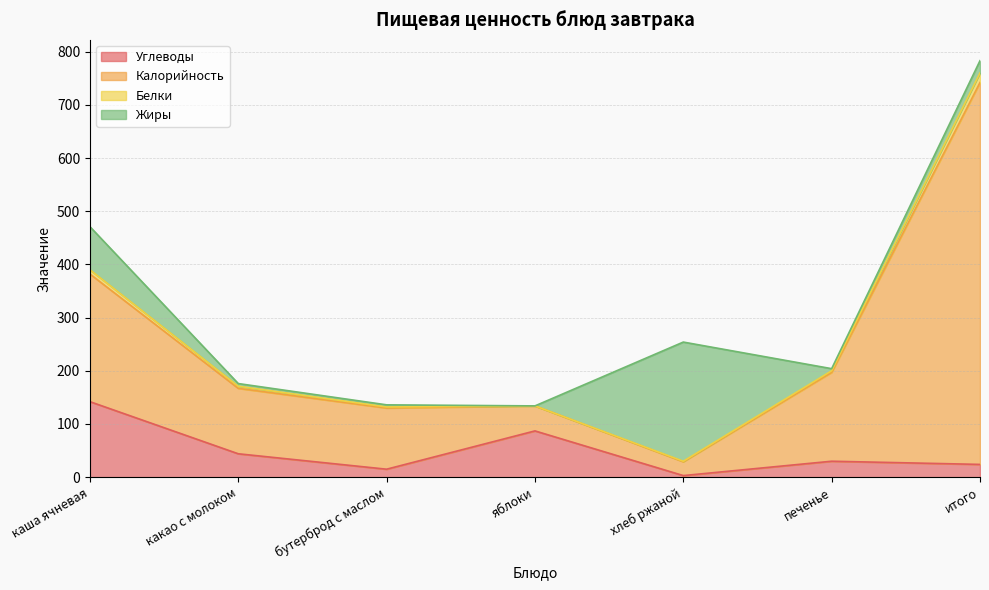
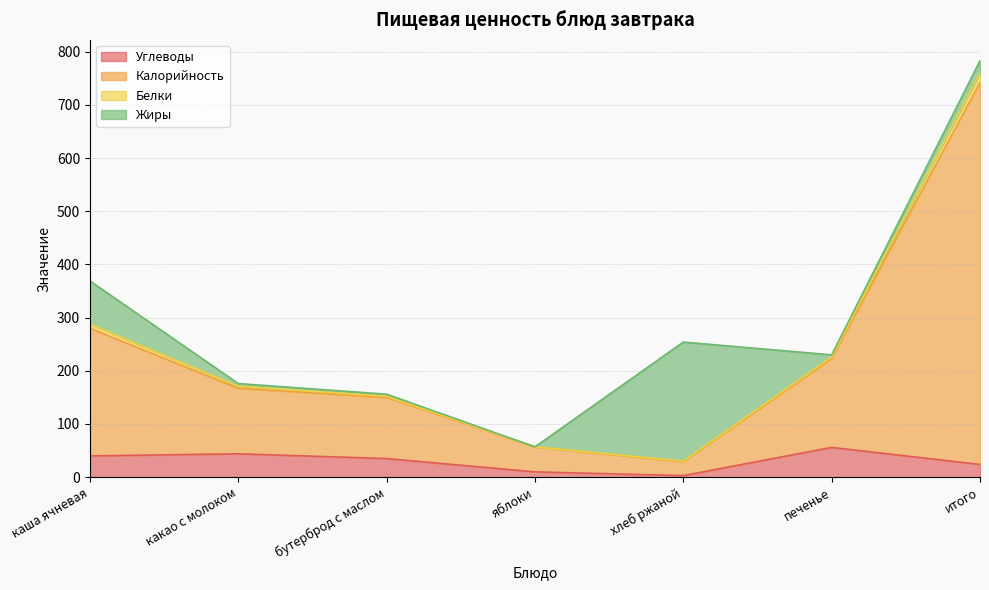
  {
    "Углеводы": {
-     "каша ячневая": 140,
+     "каша ячневая": 40,
      "какао с молоком": 40,
-     "бутерброд с маслом": 20,
-     "яблоки": 90,
+     "бутерброд с маслом": 40,
+     "яблоки": 10,
      "хлеб ржаной": 0,
-     "печенье": 30,
+     "печенье": 60,
      "итого": 20
    },
    "Жиры": {
      "каша ячневая": 80,
      "какао с молоком": 10,
      "хлеб ржаной": 220,
      "итого": 20
    }
  }
